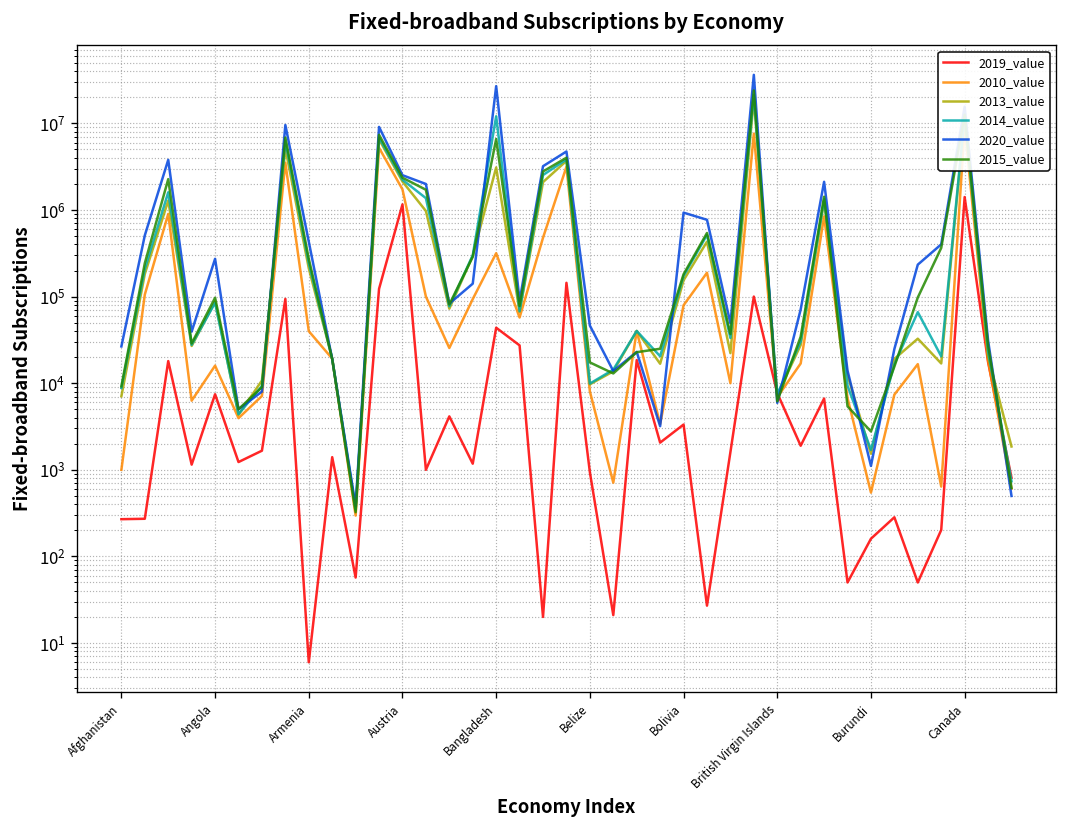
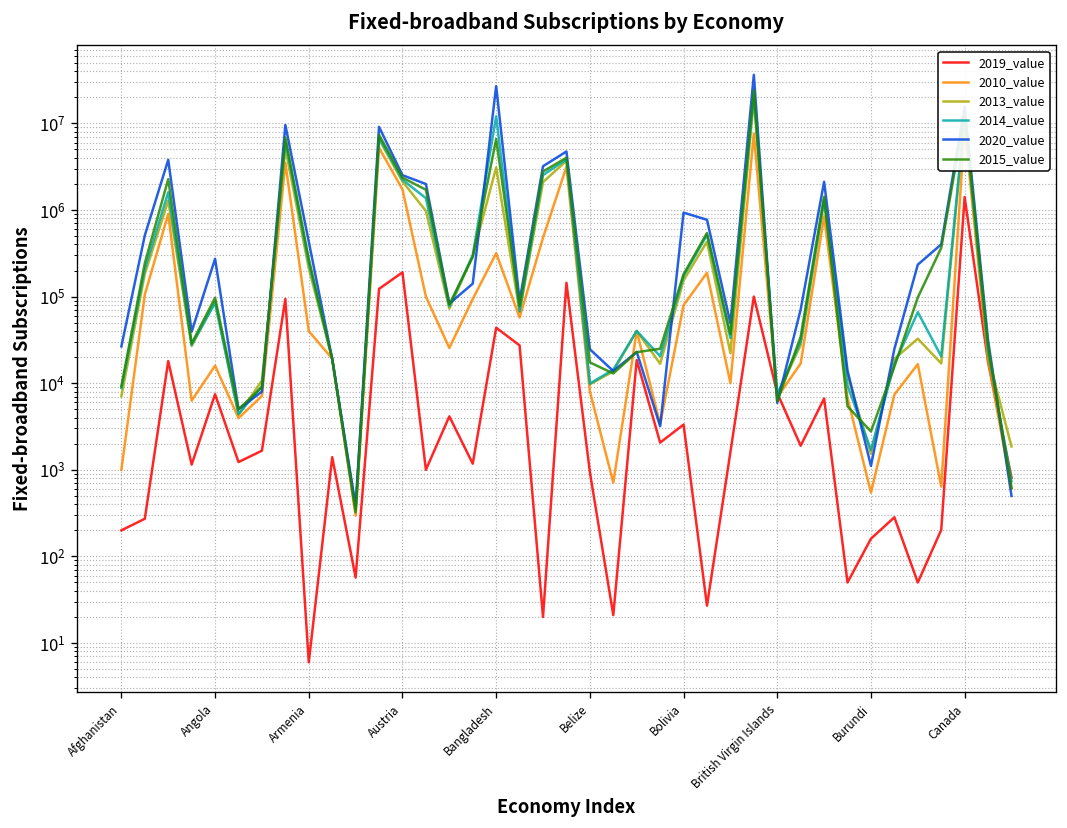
  {
    "2019_value": {
-     "Afghanistan": 270,
+     "Afghanistan": 200,
      "Angola": 7000,
      "Armenia": 6,
-     "Austria": 1200000,
+     "Austria": 190000,
      "Bangladesh": 40000,
      "Belize": 900,
      "Bolivia": 3000,
      "Burundi": 160,
      "Canada": 1400000
    },
    "2010_value": {
      "Afghanistan": 1000,
      "Angola": 16000,
      "Armenia": 40000,
      "Austria": 1700000,
      "Bangladesh": 300000,
      "Belize": 8000,
      "Bolivia": 80000,
      "Burundi": 500
    },
    "2013_value": {
      "Afghanistan": 7000,
      "Armenia": 210000,
      "Bangladesh": 3100000,
      "Bolivia": 150000,
      "Burundi": 1500
    },
    "2014_value": {
      "Armenia": 240000,
      "Bangladesh": 12000000,
      "Burundi": 1700
    },
    "2020_value": {
      "Afghanistan": 27000,
      "Angola": 270000,
      "Armenia": 400000,
      "Bangladesh": 27000000,
-     "Belize": 50000,
+     "Belize": 25000,
      "Bolivia": 900000,
      "Burundi": 1100
    },
    "2015_value": {
      "Angola": 100000,
      "Armenia": 270000,
      "Bangladesh": 7000000,
      "Belize": 17000,
      "Burundi": 2800
    }
  }
